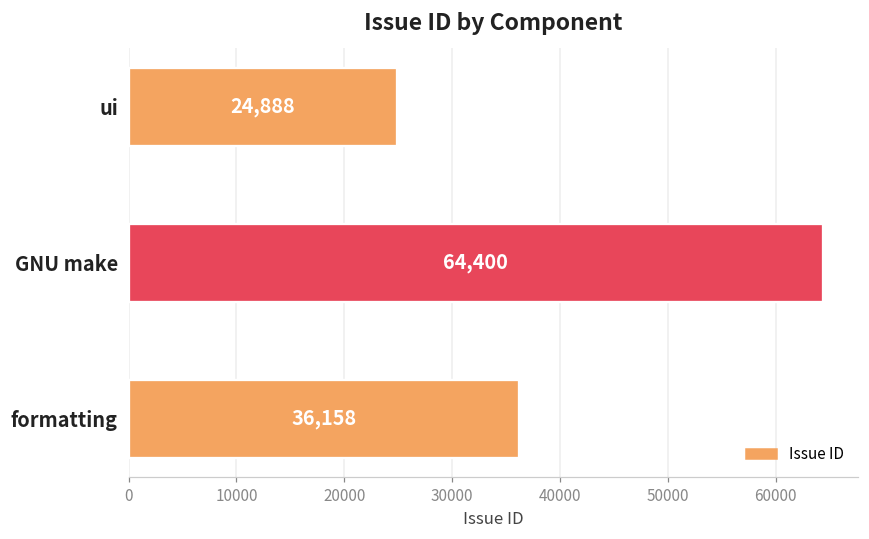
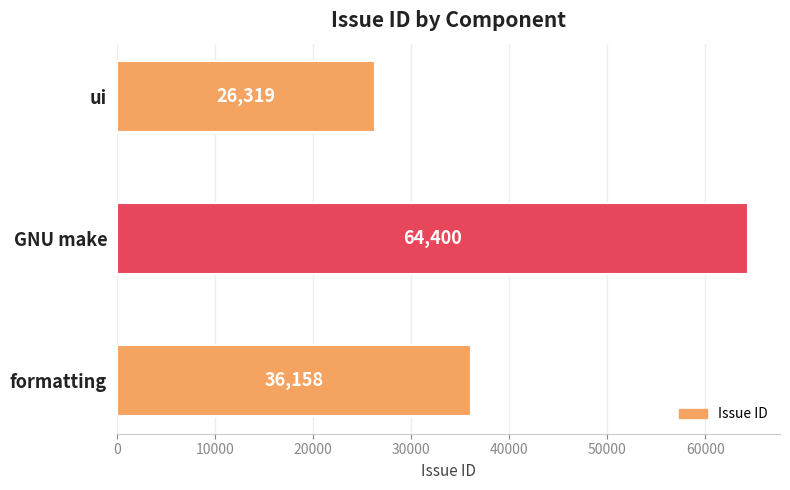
  {
-   "ui": "24,888",
+   "ui": "26,319",
    "GNU make": "64,400",
    "formatting": "36,158"
  }
